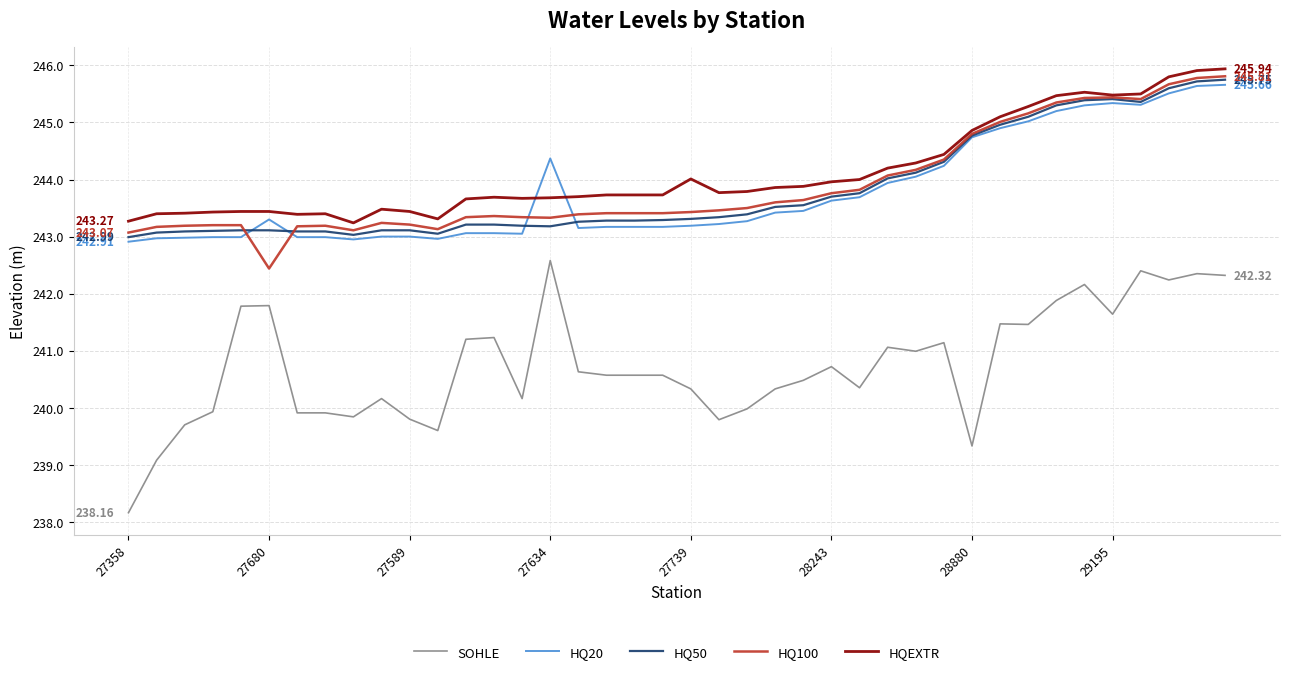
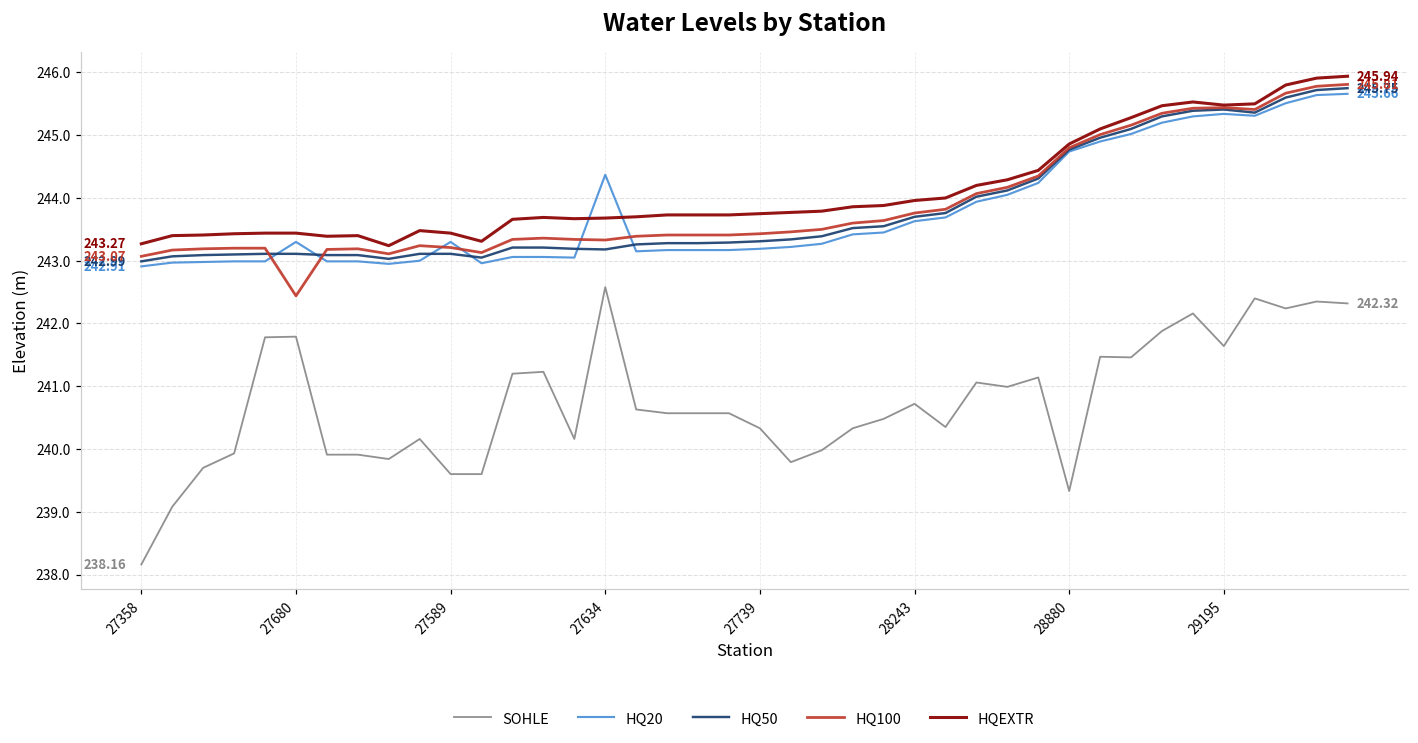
  {
    "SOHLE": {
      "27680": 241.8,
-     "27589": 239.8,
+     "27589": 239.6,
      "27634": 242.6,
      "27739": 240.3,
      "28243": 240.7,
      "28880": 239.3,
      "29195": 241.6
    },
    "HQ20": {
      "27680": 243.3,
-     "27589": 243.0,
+     "27589": 243.3,
      "27634": 244.4,
      "27739": 243.2,
      "28243": 243.6,
      "29195": 245.3
    },
    "HQ50": {
      "27680": 243.1,
      "27589": 243.1,
      "27634": 243.2,
      "27739": 243.3,
      "28243": 243.7
    },
    "HQ100": {
      "27680": 242.4,
      "27589": 243.2,
      "27634": 243.3,
      "27739": 243.4,
      "28243": 243.8
    },
    "HQEXTR": {
      "27680": 243.4,
      "27589": 243.4,
      "27634": 243.7,
-     "27739": 244.0,
+     "27739": 243.8,
      "28243": 244.0,
      "28880": 244.9
    }
  }
